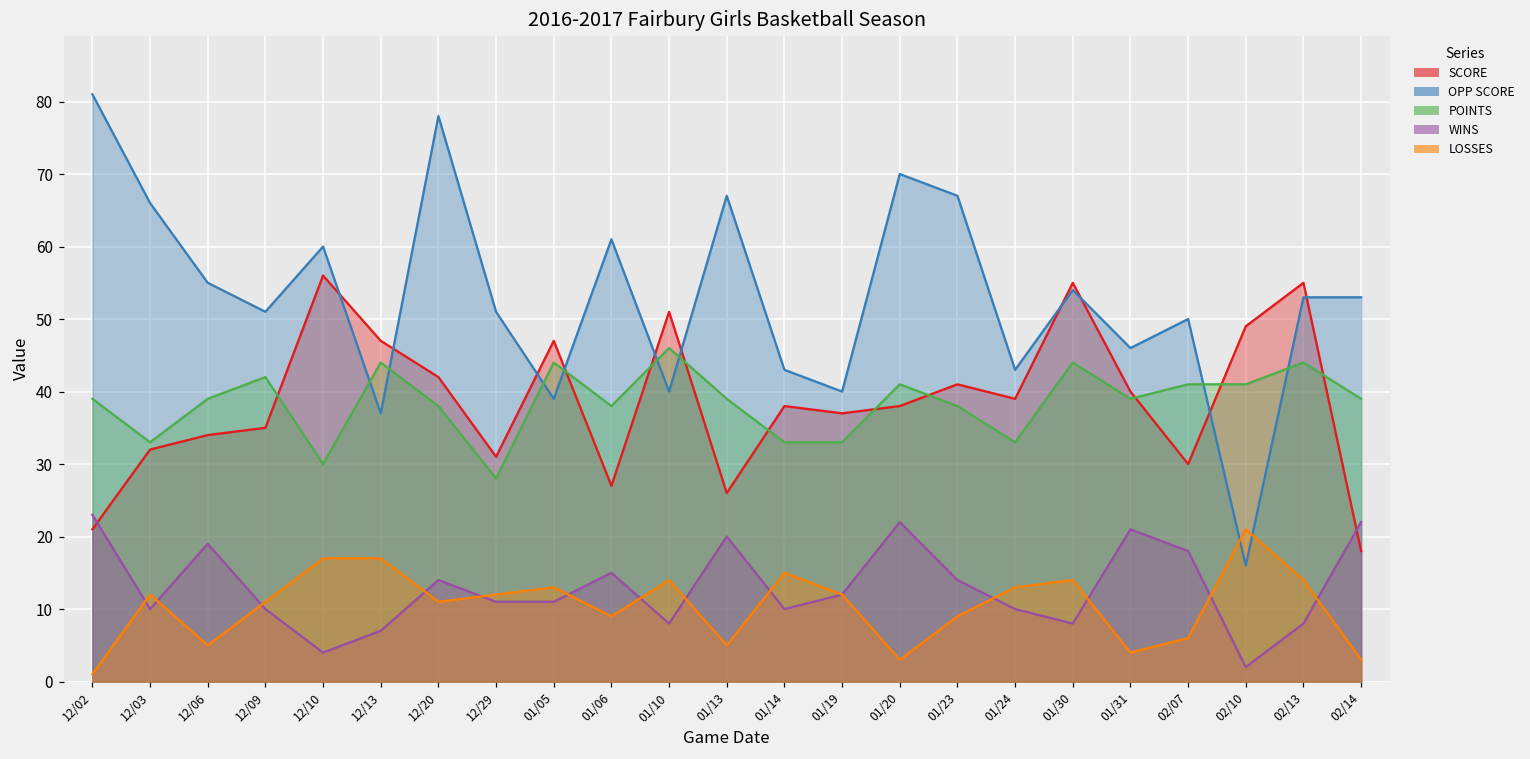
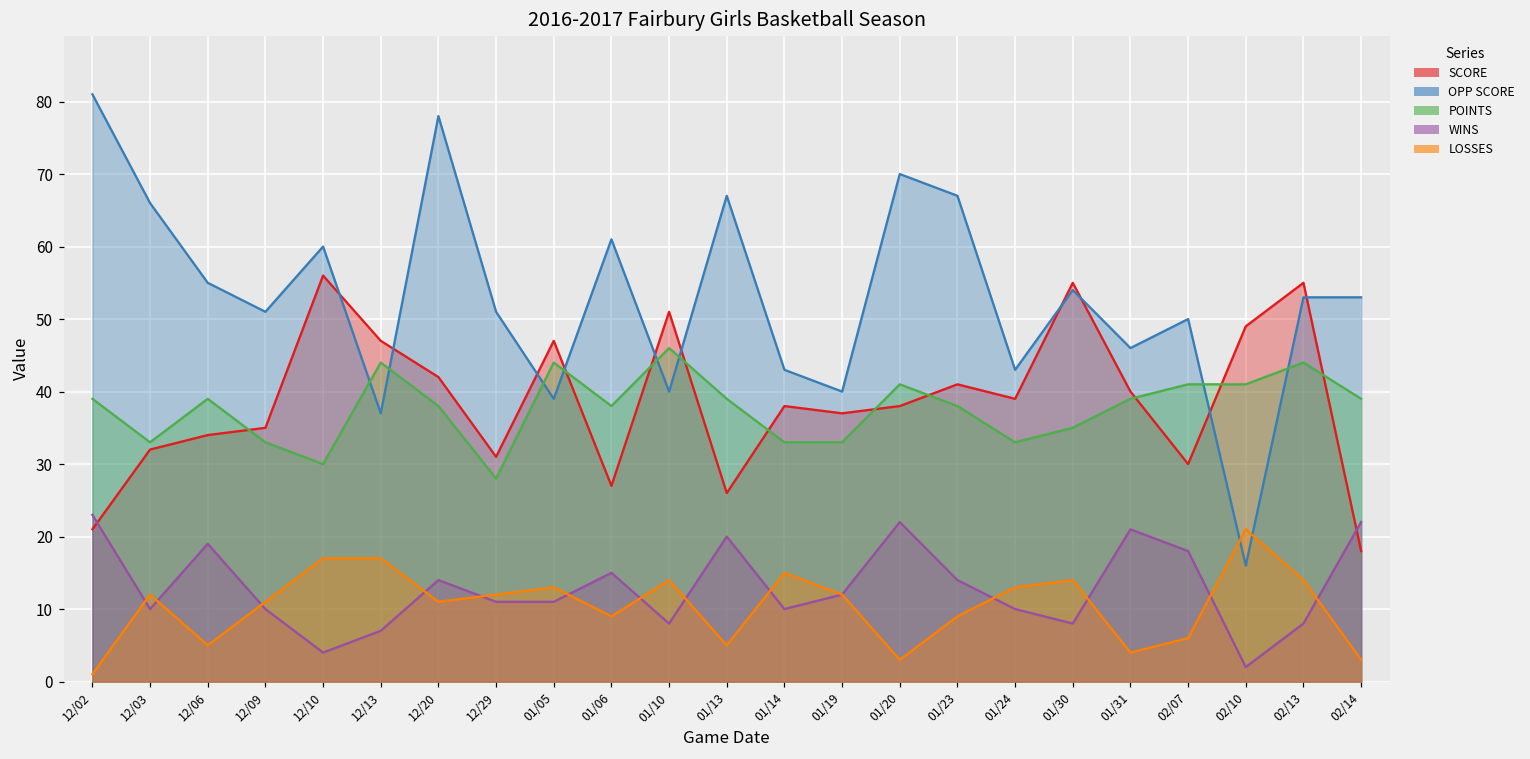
  {
    "POINTS": {
      "12/02": 39,
      "12/03": 33,
      "12/06": 39,
-     "12/09": 42,
+     "12/09": 33,
      "12/10": 30,
      "12/13": 44,
      "12/20": 38,
      "12/29": 28,
      "01/05": 44,
      "01/06": 38,
      "01/10": 46,
      "01/13": 39,
      "01/14": 33,
      "01/19": 33,
      "01/20": 41,
      "01/23": 38,
      "01/24": 33,
-     "01/30": 44,
+     "01/30": 35,
      "01/31": 39,
      "02/07": 41,
      "02/10": 41,
      "02/13": 44,
      "02/14": 39
    }
  }
